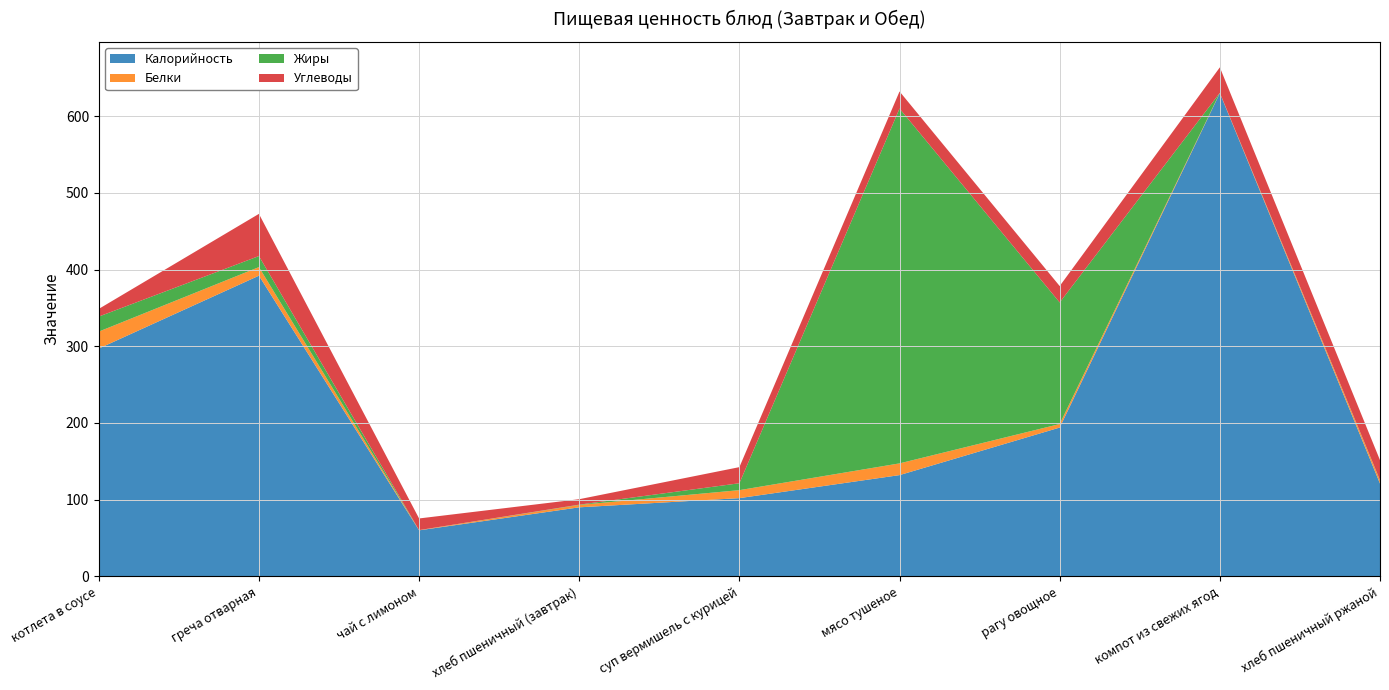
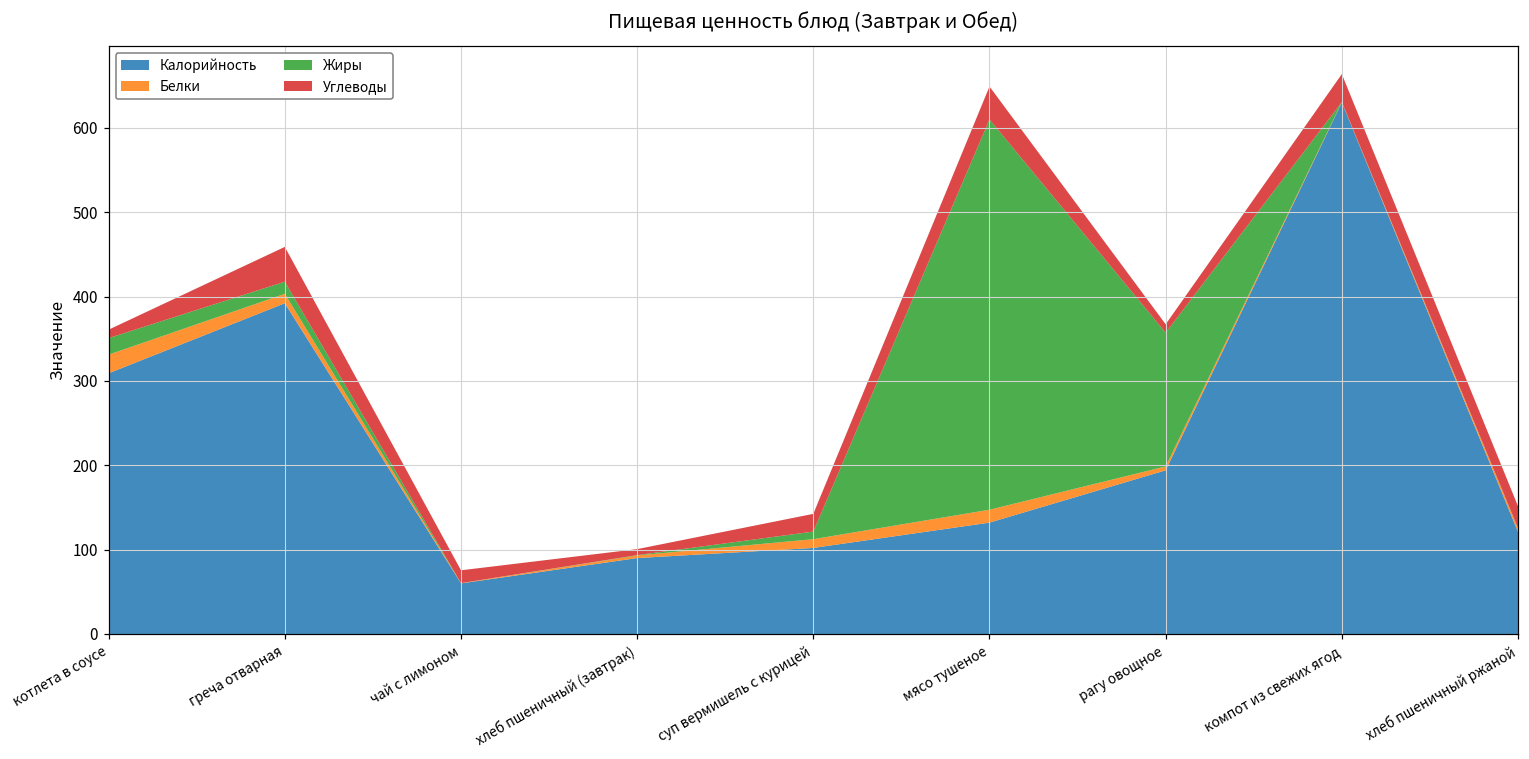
  {
    "Калорийность": {
-     "котлета в соусе": 300,
+     "котлета в соусе": 310,
      "греча отварная": 390,
      "суп вермишель с курицей": 100,
      "мясо тушеное": 130,
      "рагу овощное": 190,
      "хлеб пшеничный ржаной": 120
    },
    "Белки": {
      "котлета в соусе": 20,
      "греча отварная": 10,
      "суп вермишель с курицей": 10,
      "мясо тушеное": 20,
      "рагу овощное": 0
    },
    "Жиры": {
      "котлета в соусе": 20,
      "греча отварная": 10,
      "суп вермишель с курицей": 10,
      "мясо тушеное": 460,
      "рагу овощное": 160
    },
    "Углеводы": {
      "котлета в соусе": 10,
-     "греча отварная": 60,
+     "греча отварная": 40,
      "чай с лимоном": 20,
      "хлеб пшеничный (завтрак)": 10,
      "суп вермишель с курицей": 20,
-     "мясо тушеное": 20,
-     "рагу овощное": 20,
+     "мясо тушеное": 40,
+     "рагу овощное": 10,
      "компот из свежих ягод": 30,
      "хлеб пшеничный ржаной": 30
    }
  }
